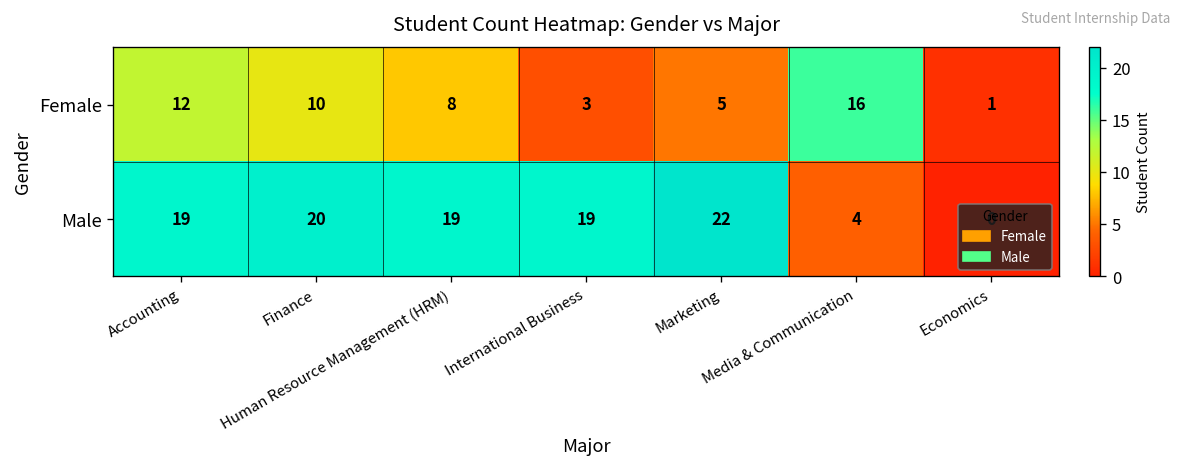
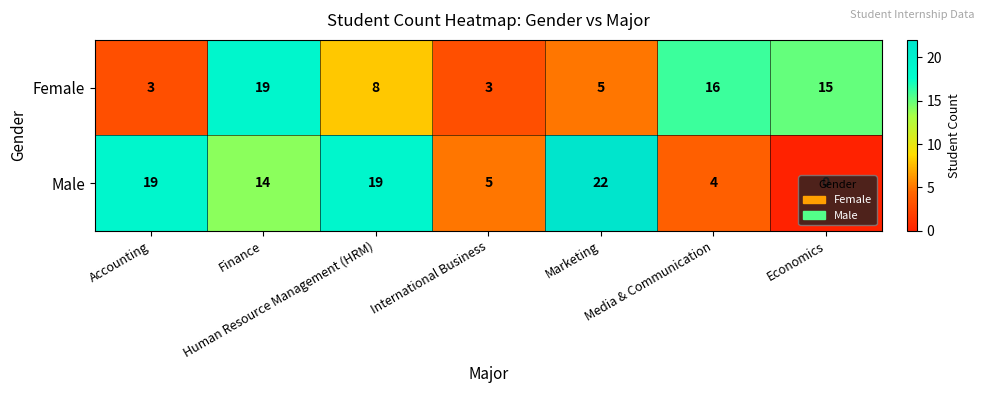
  {
    "Female": {
-     "Accounting": 12,
-     "Finance": 10,
+     "Accounting": 3,
+     "Finance": 19,
      "Human Resource Management (HRM)": 8,
      "International Business": 3,
      "Marketing": 5,
      "Media & Communication": 16,
-     "Economics": 1
+     "Economics": 15
    },
    "Male": {
      "Accounting": 19,
-     "Finance": 20,
+     "Finance": 14,
      "Human Resource Management (HRM)": 19,
-     "International Business": 19,
+     "International Business": 5,
      "Marketing": 22,
      "Media & Communication": 4
    }
  }
